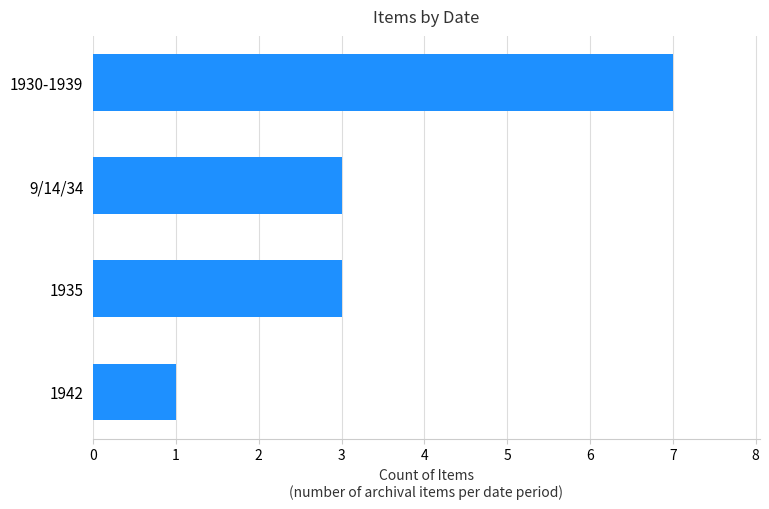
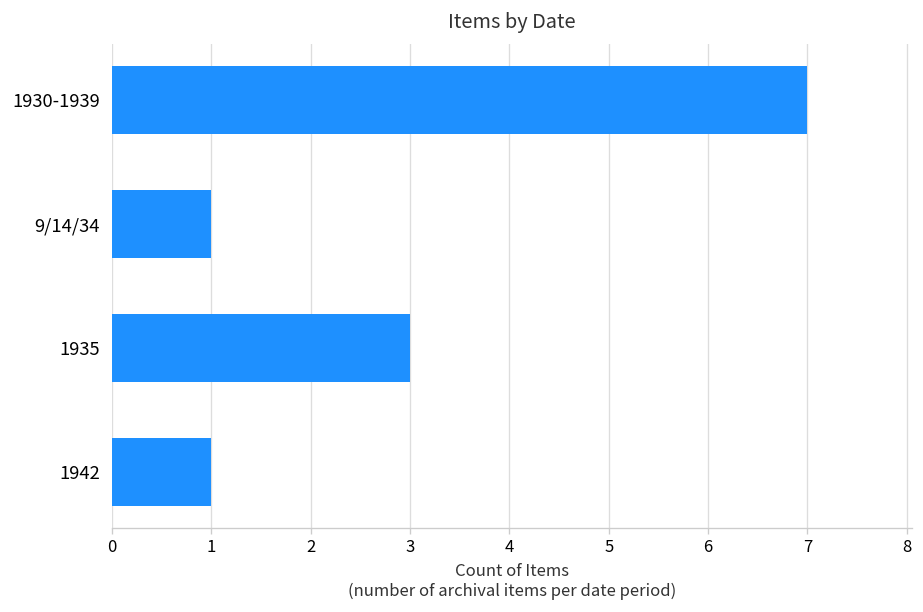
  {
    "1930-1939": 7,
-   "9/14/34": 3,
+   "9/14/34": 1,
    "1935": 3,
    "1942": 1
  }
